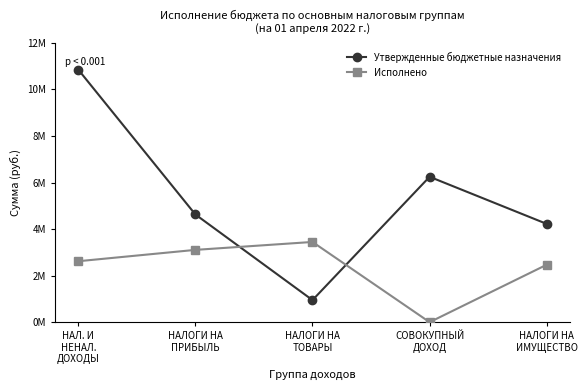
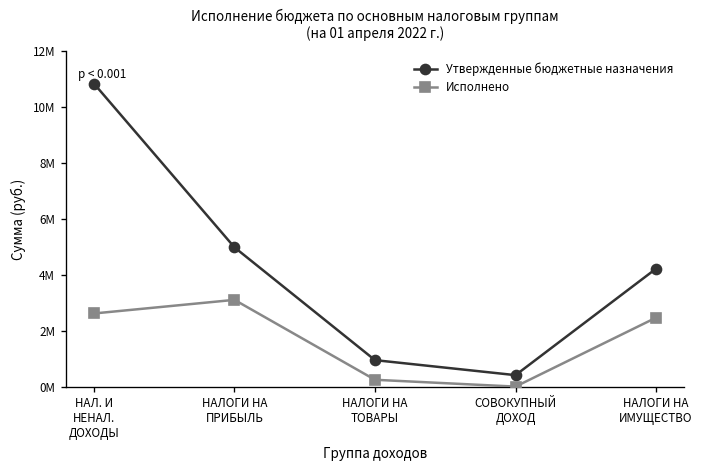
  {
    "Утвержденные бюджетные назначения": {
-     "НАЛОГИ НА ПРИБЫЛЬ": 4600000,
+     "НАЛОГИ НА ПРИБЫЛЬ": 5000000,
      "НАЛОГИ НА ТОВАРЫ": 900000,
-     "СОВОКУПНЫЙ ДОХОД": 6200000,
+     "СОВОКУПНЫЙ ДОХОД": 400000,
      "НАЛОГИ НА ИМУЩЕСТВО": 4200000
    },
    "Исполнено": {
      "НАЛ. И НЕНАЛ. ДОХОДЫ": 2600000,
      "НАЛОГИ НА ПРИБЫЛЬ": 3100000,
-     "НАЛОГИ НА ТОВАРЫ": 3400000,
+     "НАЛОГИ НА ТОВАРЫ": 200000,
      "СОВОКУПНЫЙ ДОХОД": 0,
      "НАЛОГИ НА ИМУЩЕСТВО": 2500000
    }
  }
